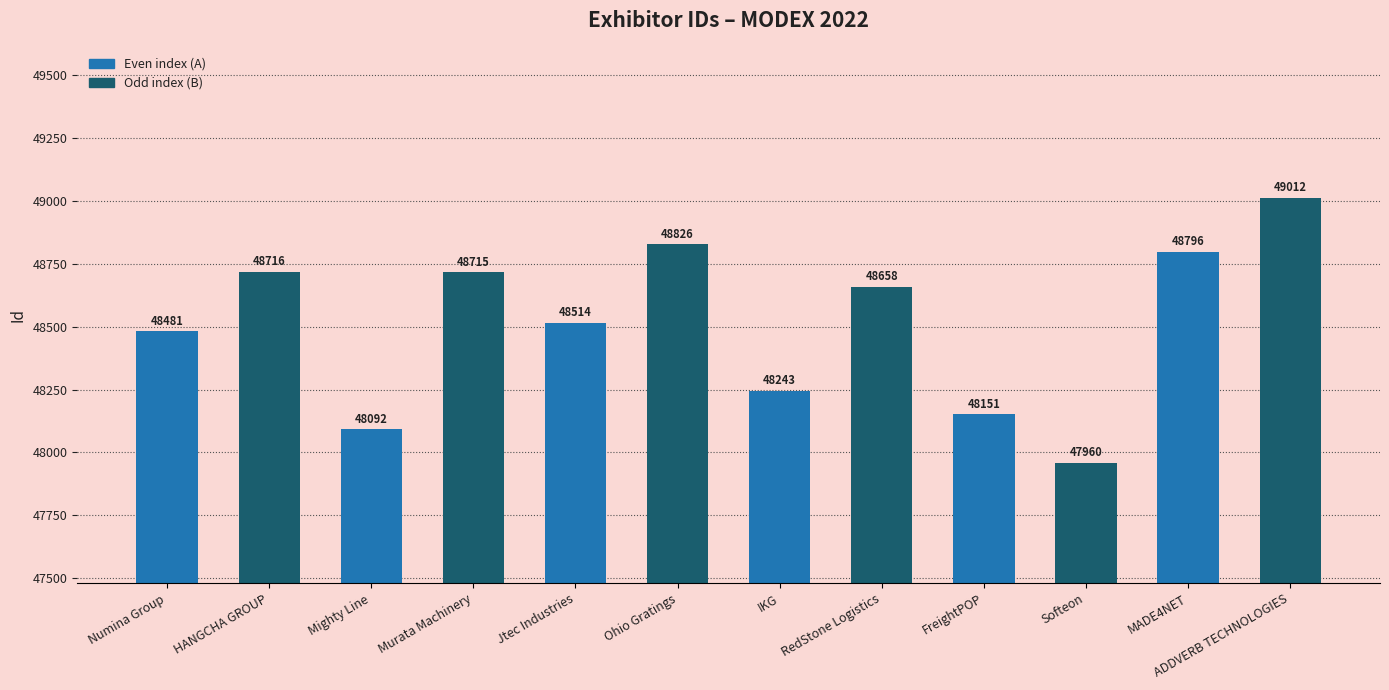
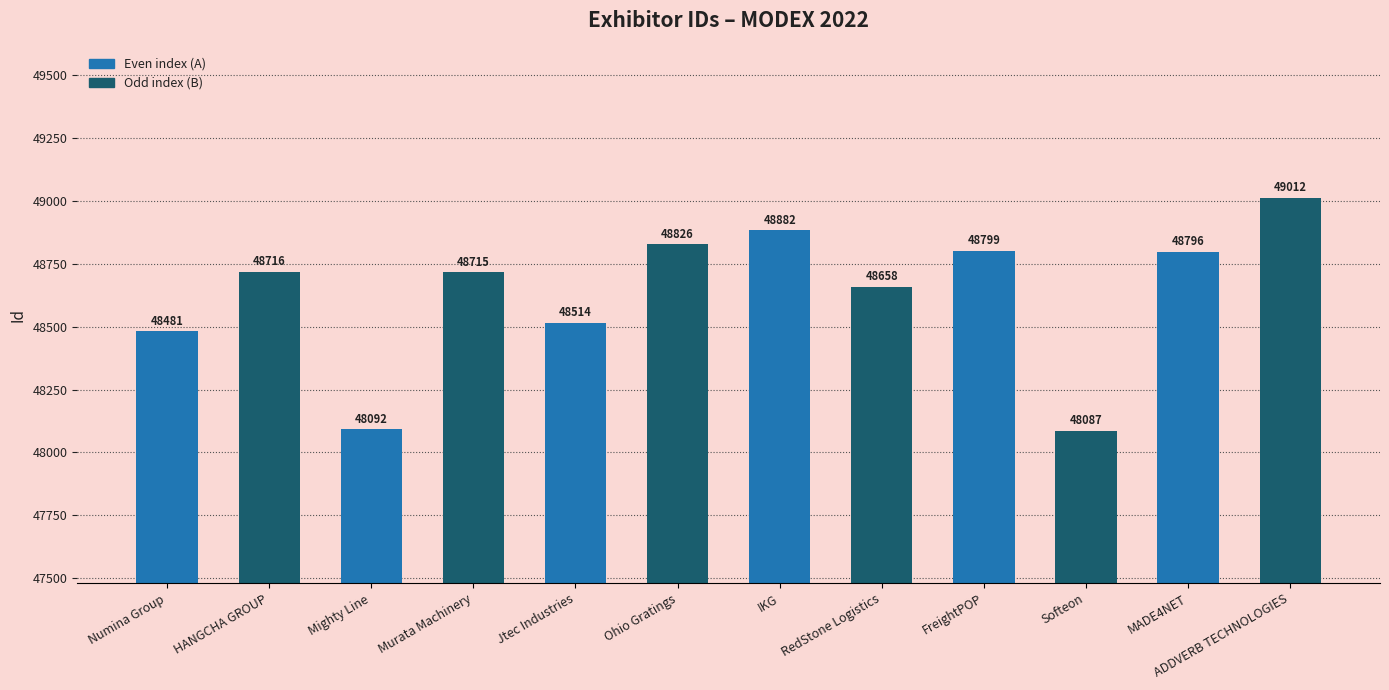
  {
    "Numina Group": 48481,
    "HANGCHA GROUP": 48716,
    "Mighty Line": 48092,
    "Murata Machinery": 48715,
    "Jtec Industries": 48514,
    "Ohio Gratings": 48826,
-   "IKG": 48243,
+   "IKG": 48882,
    "RedStone Logistics": 48658,
-   "FreightPOP": 48151,
-   "Softeon": 47960,
+   "FreightPOP": 48799,
+   "Softeon": 48087,
    "MADE4NET": 48796,
    "ADDVERB TECHNOLOGIES": 49012
  }
